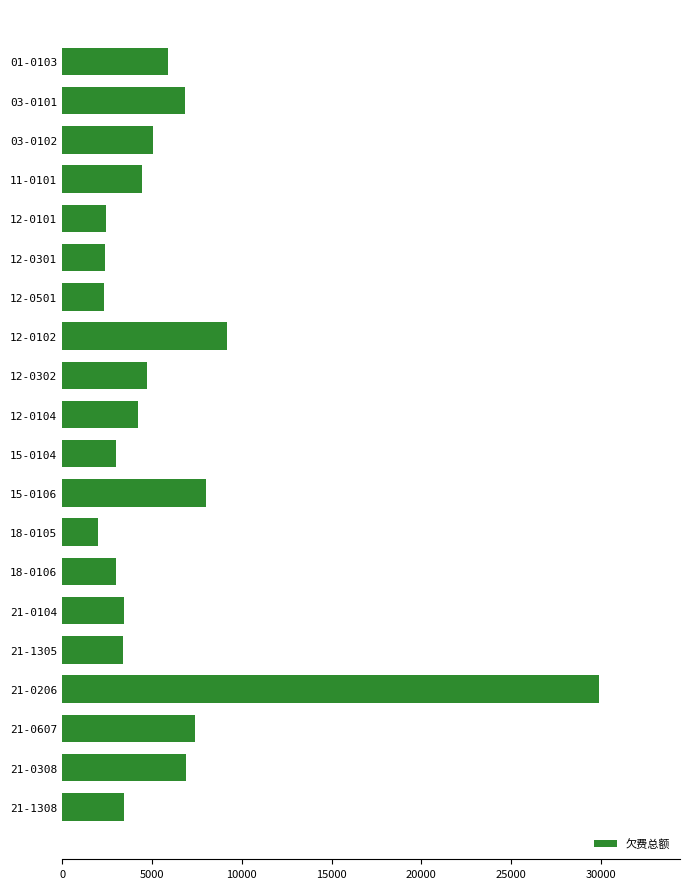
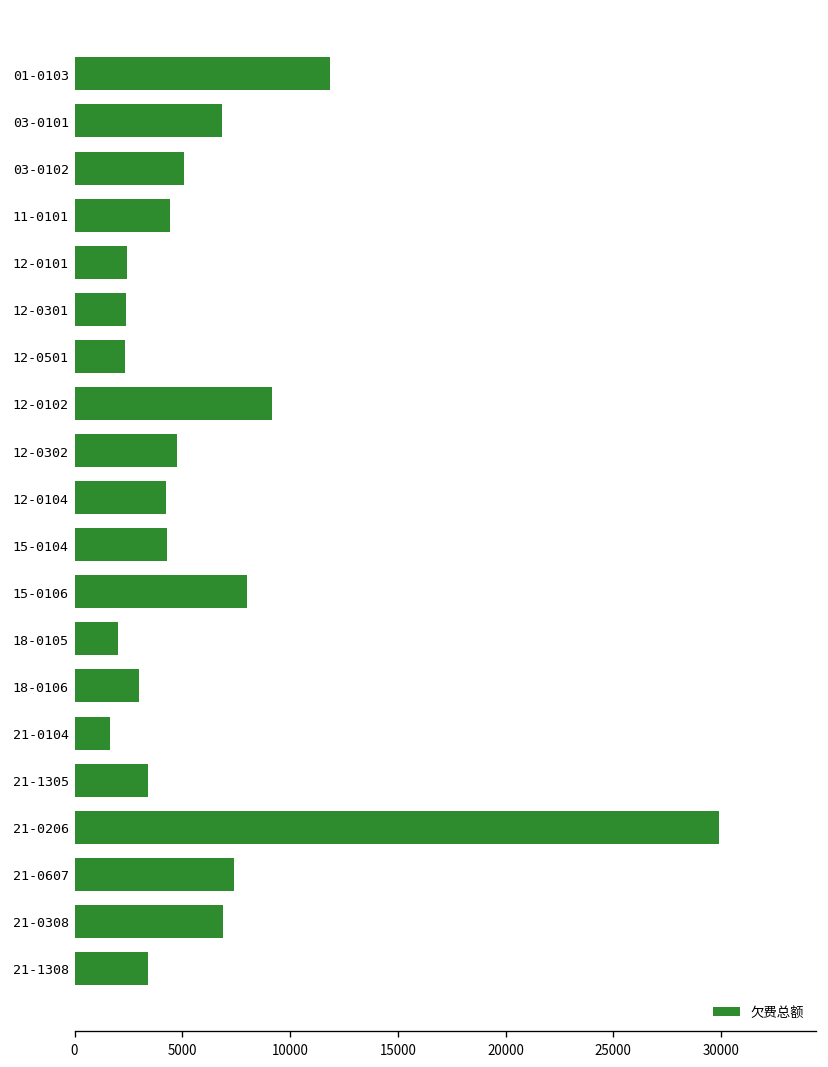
  {
-   "01-0103": 5900,
+   "01-0103": 11800,
    "03-0101": 6800,
    "03-0102": 5100,
    "11-0101": 4400,
    "12-0101": 2400,
    "12-0301": 2400,
    "12-0501": 2300,
    "12-0102": 9200,
    "12-0302": 4700,
    "12-0104": 4200,
-   "15-0104": 3000,
+   "15-0104": 4300,
    "15-0106": 8000,
    "18-0105": 2000,
    "18-0106": 3000,
-   "21-0104": 3400,
+   "21-0104": 1600,
    "21-1305": 3400,
    "21-0206": 29900,
    "21-0607": 7400,
    "21-0308": 6900,
    "21-1308": 3400
  }
